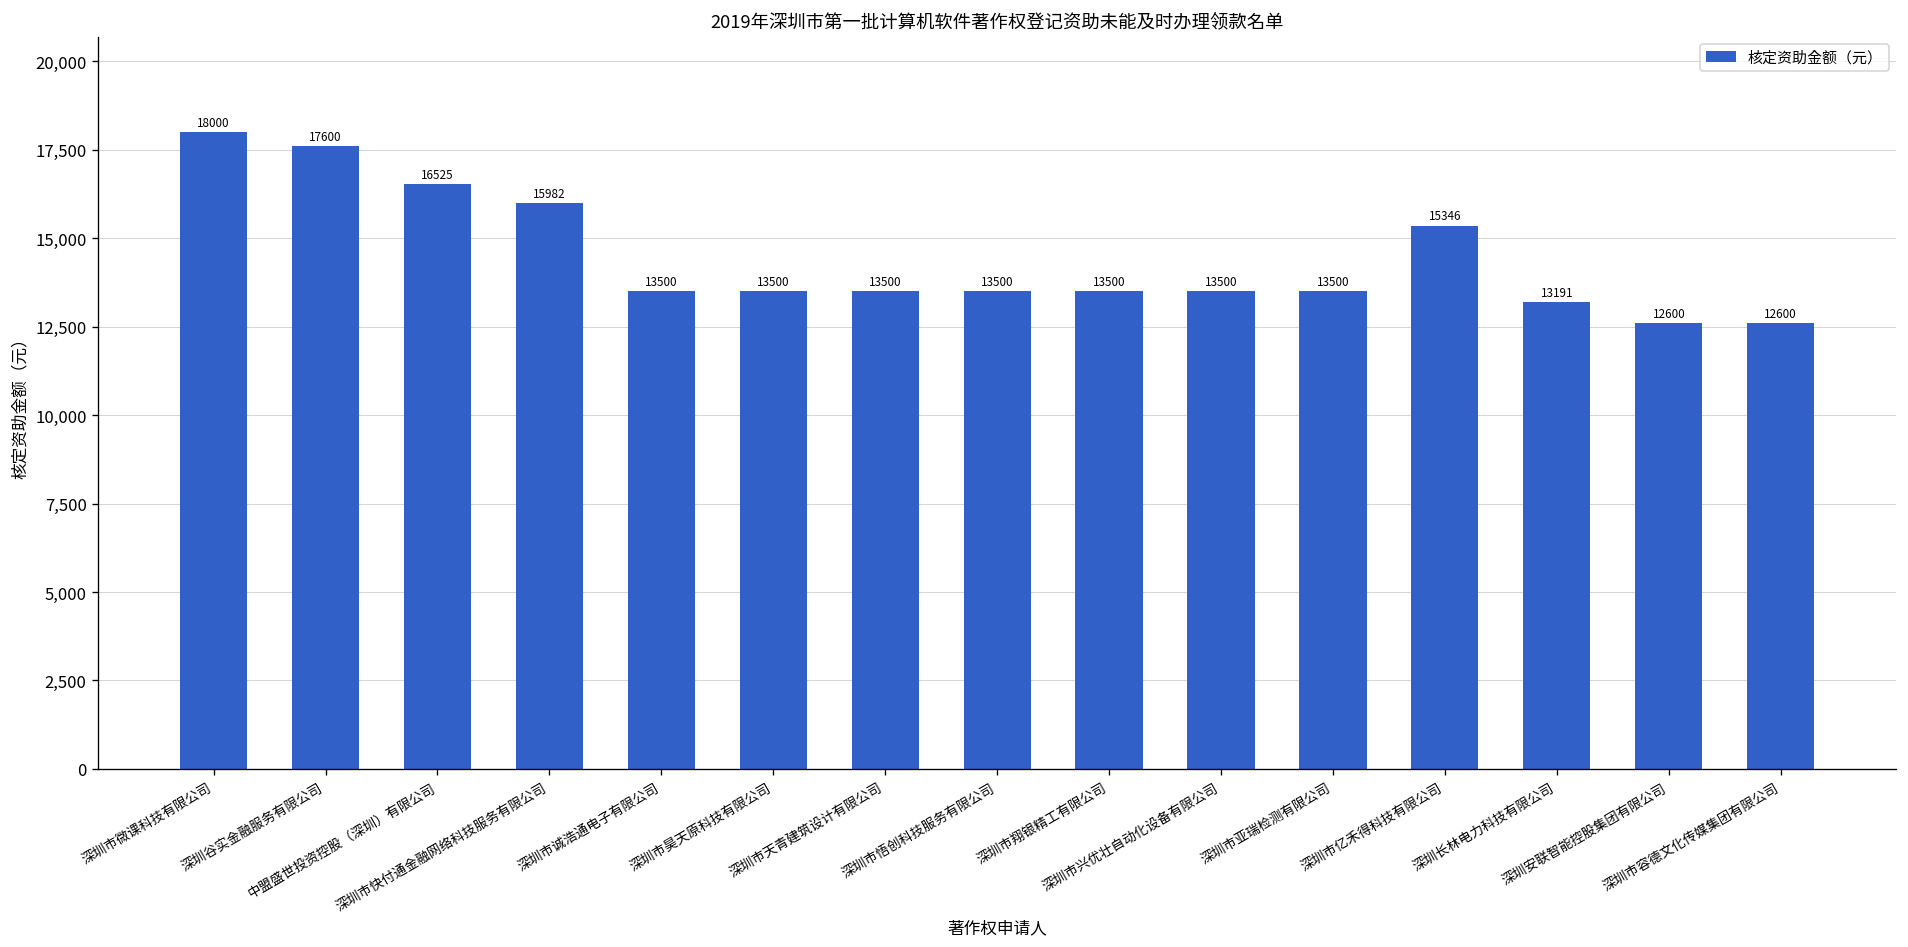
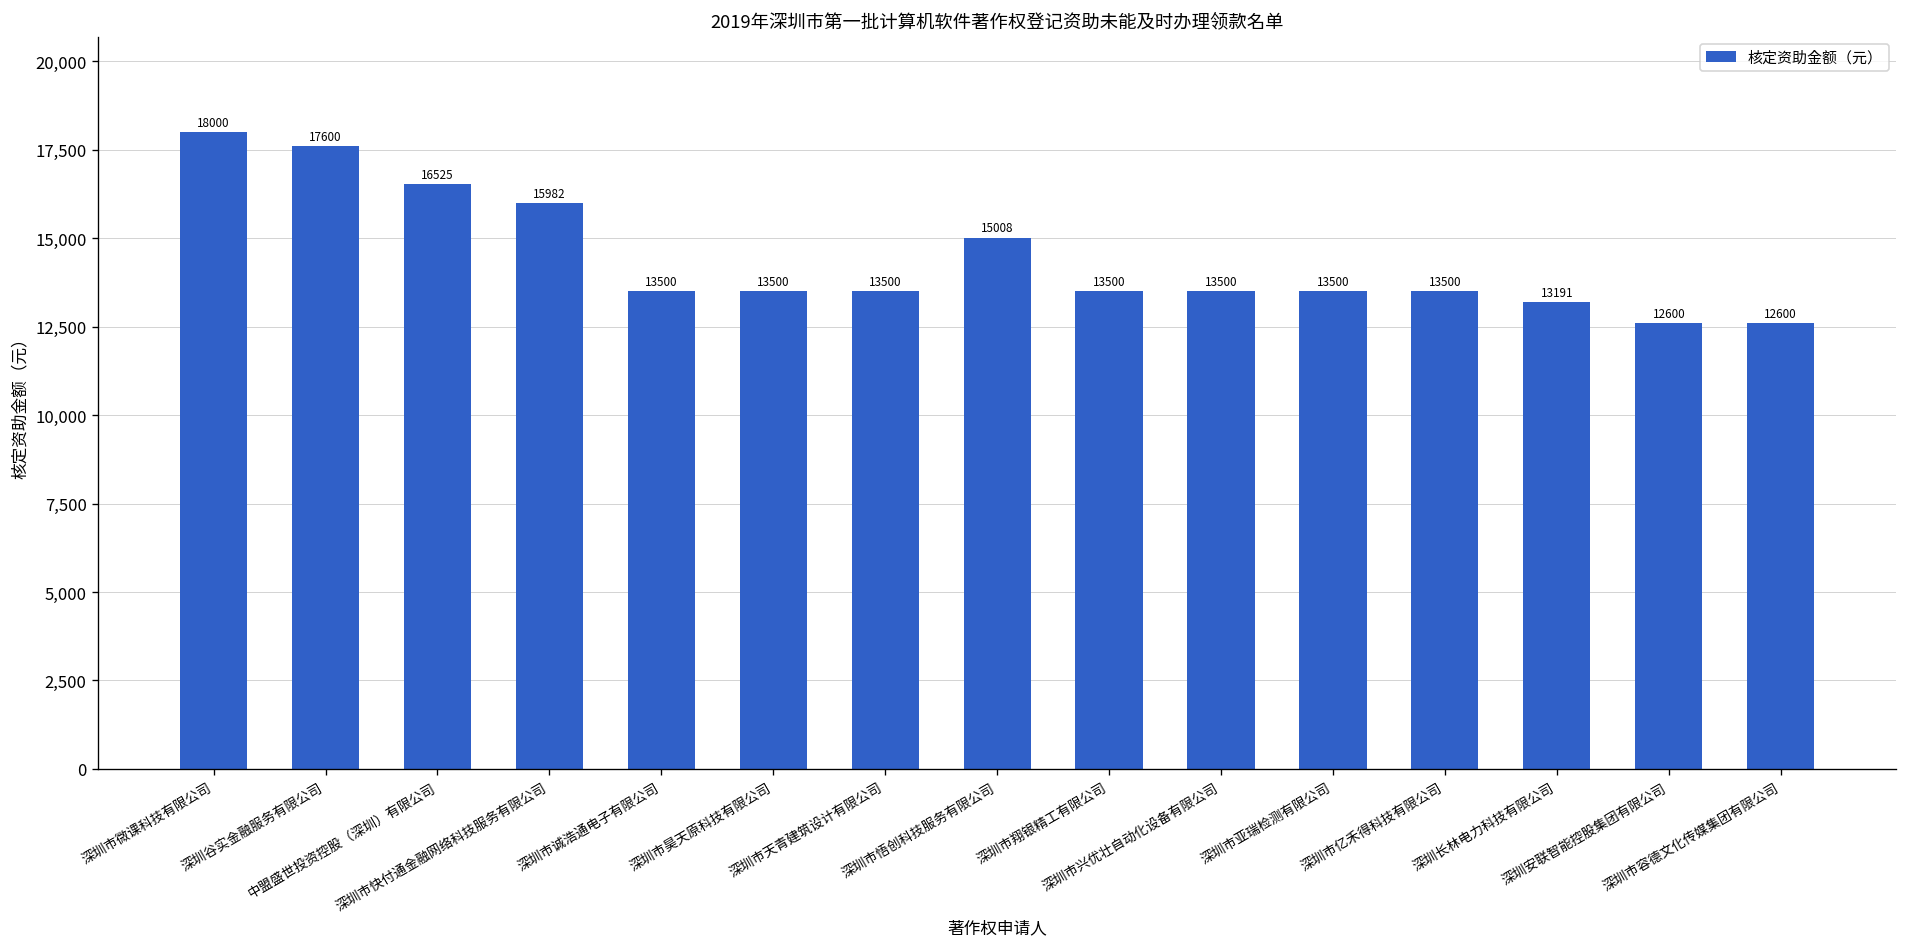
  {
    "深圳市微课科技有限公司": 18000,
    "深圳谷实金融服务有限公司": 17600,
    "中盟盛世投资控股（深圳）有限公司": 16525,
    "深圳市快付通金融网络科技服务有限公司": 15982,
    "深圳市诚浩通电子有限公司": 13500,
    "深圳市昊天原科技有限公司": 13500,
    "深圳市天青建筑设计有限公司": 13500,
-   "深圳市悟创科技服务有限公司": 13500,
+   "深圳市悟创科技服务有限公司": 15008,
    "深圳市翔银精工有限公司": 13500,
    "深圳市兴优壮自动化设备有限公司": 13500,
    "深圳市亚瑞检测有限公司": 13500,
-   "深圳市亿禾得科技有限公司": 15346,
+   "深圳市亿禾得科技有限公司": 13500,
    "深圳长林电力科技有限公司": 13191,
    "深圳安联智能控股集团有限公司": 12600,
    "深圳市容德文化传媒集团有限公司": 12600
  }
